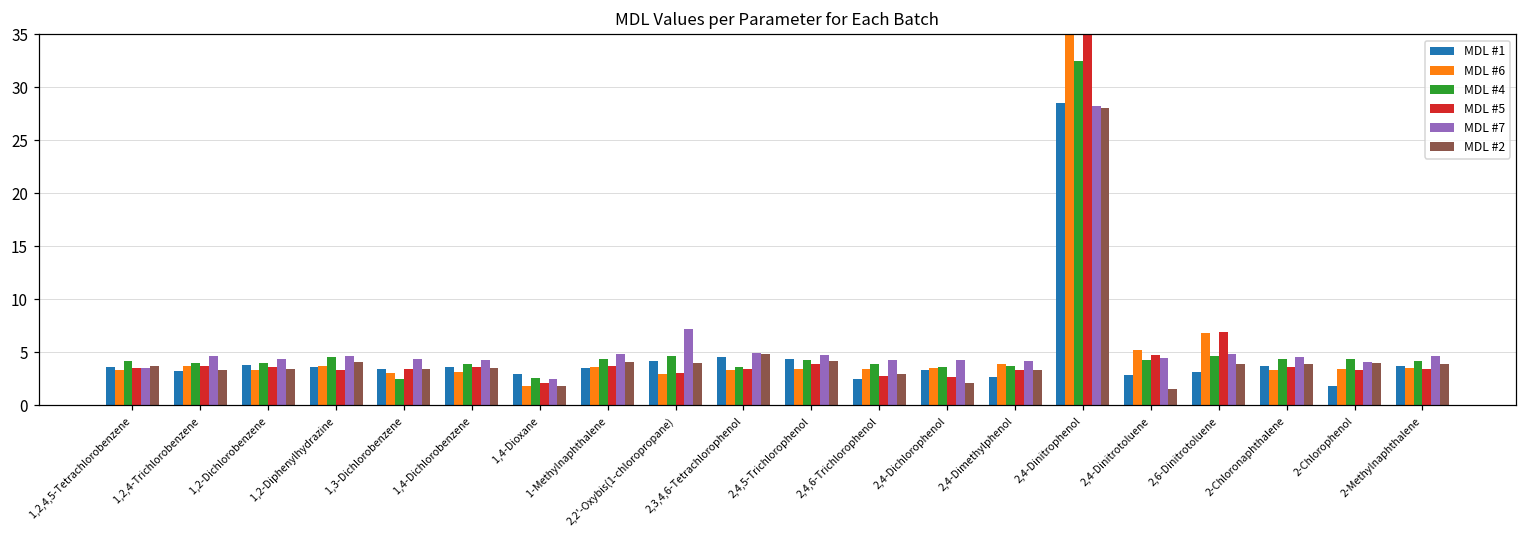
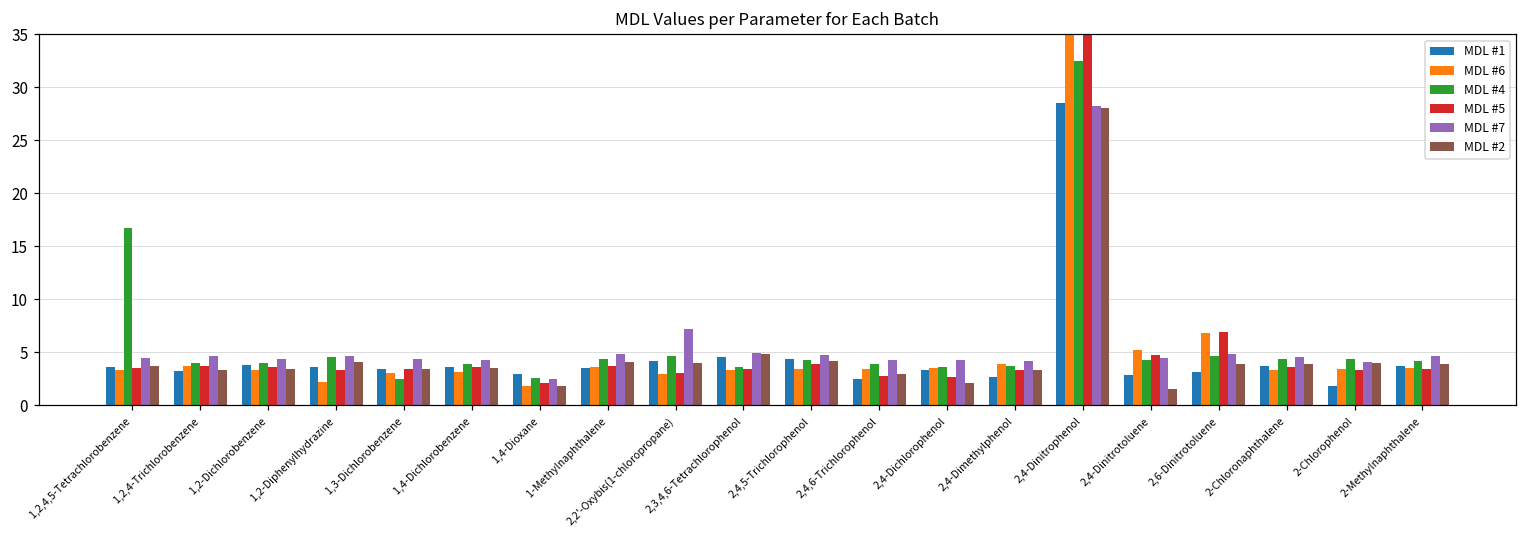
  {
    "MDL #1": {
      "1,2,4,5-Tetrachlorobenzene": 4,
      "1,2,4-Trichlorobenzene": 3,
      "1,2-Dichlorobenzene": 4,
      "1,2-Diphenylhydrazine": 4,
      "1,3-Dichlorobenzene": 3,
      "1,4-Dichlorobenzene": 4,
      "1,4-Dioxane": 3,
      "1-Methylnaphthalene": 4,
      "2,2'-Oxybis(1-chloropropane)": 4,
      "2,3,4,6-Tetrachlorophenol": 5,
      "2,4,5-Trichlorophenol": 4,
      "2,4,6-Trichlorophenol": 2,
      "2,4-Dichlorophenol": 3,
      "2,4-Dimethylphenol": 3,
      "2,4-Dinitrophenol": 28,
      "2,4-Dinitrotoluene": 3,
      "2,6-Dinitrotoluene": 3,
      "2-Chloronaphthalene": 4,
      "2-Chlorophenol": 2,
      "2-Methylnaphthalene": 4
    },
    "MDL #6": {
      "1,2,4,5-Tetrachlorobenzene": 3,
      "1,2,4-Trichlorobenzene": 4,
      "1,2-Dichlorobenzene": 3,
-     "1,2-Diphenylhydrazine": 4,
+     "1,2-Diphenylhydrazine": 2,
      "1,3-Dichlorobenzene": 3,
      "1,4-Dichlorobenzene": 3,
      "1,4-Dioxane": 2,
      "1-Methylnaphthalene": 4,
      "2,2'-Oxybis(1-chloropropane)": 3,
      "2,3,4,6-Tetrachlorophenol": 3,
      "2,4,5-Trichlorophenol": 3,
      "2,4,6-Trichlorophenol": 3,
      "2,4-Dichlorophenol": 4,
      "2,4-Dimethylphenol": 4,
      "2,4-Dinitrotoluene": 5,
      "2,6-Dinitrotoluene": 7,
      "2-Chloronaphthalene": 3,
      "2-Chlorophenol": 3,
      "2-Methylnaphthalene": 4
    },
    "MDL #4": {
-     "1,2,4,5-Tetrachlorobenzene": 4,
+     "1,2,4,5-Tetrachlorobenzene": 17,
      "1,2,4-Trichlorobenzene": 4,
      "1,2-Dichlorobenzene": 4,
      "1,2-Diphenylhydrazine": 5,
      "1,3-Dichlorobenzene": 2,
      "1,4-Dichlorobenzene": 4,
      "1,4-Dioxane": 3,
      "1-Methylnaphthalene": 4,
      "2,2'-Oxybis(1-chloropropane)": 5,
      "2,3,4,6-Tetrachlorophenol": 4,
      "2,4,5-Trichlorophenol": 4,
      "2,4,6-Trichlorophenol": 4,
      "2,4-Dichlorophenol": 4,
      "2,4-Dimethylphenol": 4,
      "2,4-Dinitrophenol": 33,
      "2,4-Dinitrotoluene": 4,
      "2,6-Dinitrotoluene": 5,
      "2-Chloronaphthalene": 4,
      "2-Chlorophenol": 4,
      "2-Methylnaphthalene": 4
    },
    "MDL #5": {
      "1,2,4,5-Tetrachlorobenzene": 4,
      "1,2,4-Trichlorobenzene": 4,
      "1,2-Dichlorobenzene": 4,
      "1,2-Diphenylhydrazine": 3,
      "1,3-Dichlorobenzene": 3,
      "1,4-Dichlorobenzene": 4,
      "1,4-Dioxane": 2,
      "1-Methylnaphthalene": 4,
      "2,2'-Oxybis(1-chloropropane)": 3,
      "2,3,4,6-Tetrachlorophenol": 3,
      "2,4,5-Trichlorophenol": 4,
      "2,4,6-Trichlorophenol": 3,
      "2,4-Dichlorophenol": 3,
      "2,4-Dimethylphenol": 3,
      "2,4-Dinitrotoluene": 5,
      "2,6-Dinitrotoluene": 7,
      "2-Chloronaphthalene": 4,
      "2-Chlorophenol": 3,
      "2-Methylnaphthalene": 3
    },
    "MDL #7": {
-     "1,2,4,5-Tetrachlorobenzene": 3,
+     "1,2,4,5-Tetrachlorobenzene": 4,
      "1,2,4-Trichlorobenzene": 5,
      "1,2-Dichlorobenzene": 4,
      "1,2-Diphenylhydrazine": 5,
      "1,3-Dichlorobenzene": 4,
      "1,4-Dichlorobenzene": 4,
      "1,4-Dioxane": 3,
      "1-Methylnaphthalene": 5,
      "2,2'-Oxybis(1-chloropropane)": 7,
      "2,3,4,6-Tetrachlorophenol": 5,
      "2,4,5-Trichlorophenol": 5,
      "2,4,6-Trichlorophenol": 4,
      "2,4-Dichlorophenol": 4,
      "2,4-Dimethylphenol": 4,
      "2,4-Dinitrophenol": 28,
      "2,4-Dinitrotoluene": 4,
      "2,6-Dinitrotoluene": 5,
      "2-Chloronaphthalene": 5,
      "2-Chlorophenol": 4,
      "2-Methylnaphthalene": 5
    },
    "MDL #2": {
      "1,2,4,5-Tetrachlorobenzene": 4,
      "1,2,4-Trichlorobenzene": 3,
      "1,2-Dichlorobenzene": 3,
      "1,2-Diphenylhydrazine": 4,
      "1,3-Dichlorobenzene": 3,
      "1,4-Dichlorobenzene": 4,
      "1,4-Dioxane": 2,
      "1-Methylnaphthalene": 4,
      "2,2'-Oxybis(1-chloropropane)": 4,
      "2,3,4,6-Tetrachlorophenol": 5,
      "2,4,5-Trichlorophenol": 4,
      "2,4,6-Trichlorophenol": 3,
      "2,4-Dichlorophenol": 2,
      "2,4-Dimethylphenol": 3,
      "2,4-Dinitrophenol": 28,
      "2,4-Dinitrotoluene": 2,
      "2,6-Dinitrotoluene": 4,
      "2-Chloronaphthalene": 4,
      "2-Chlorophenol": 4,
      "2-Methylnaphthalene": 4
    }
  }
